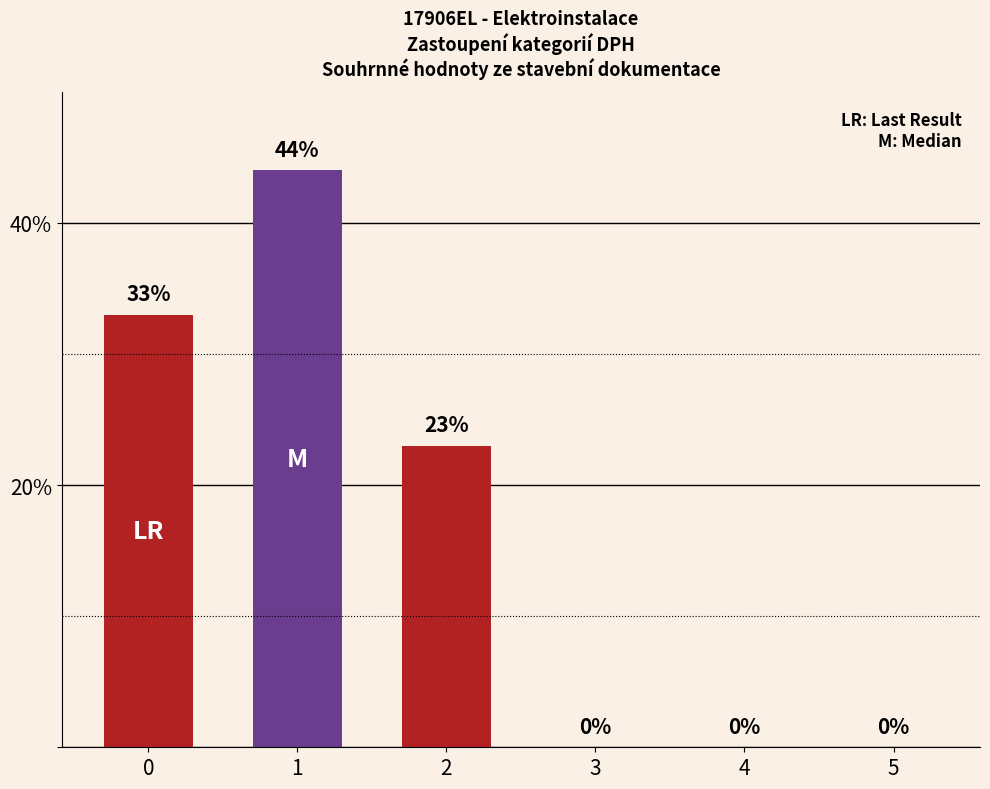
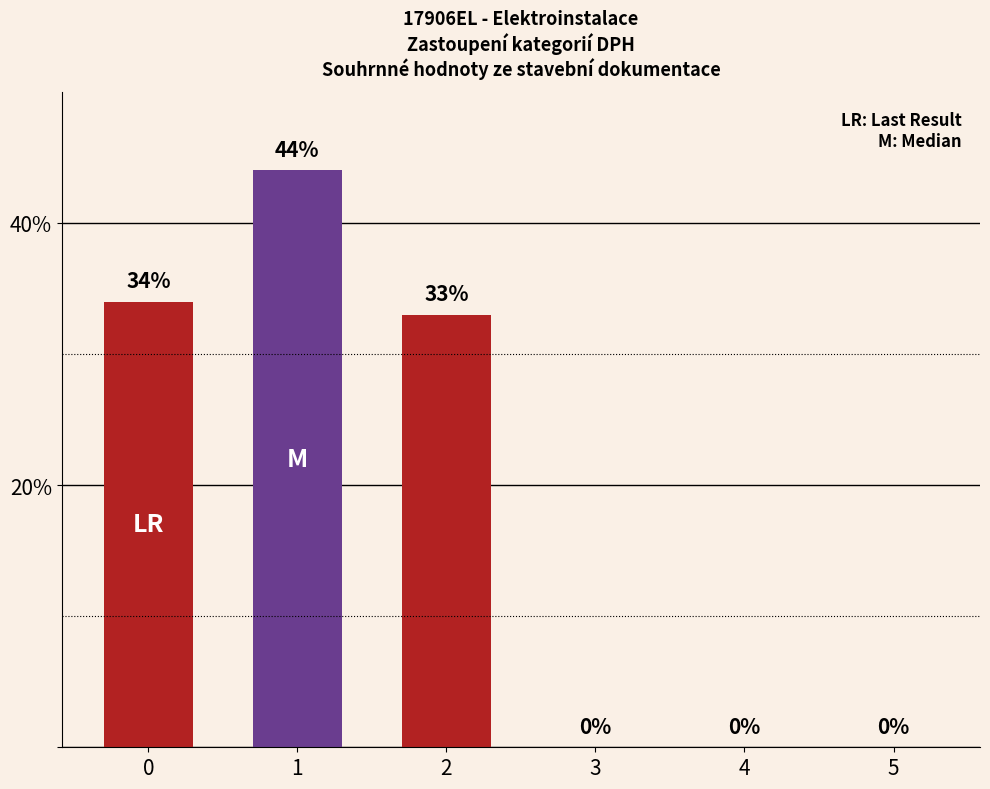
  {
-   "0": "33%",
+   "0": "34%",
    "1": "44%",
-   "2": "23%",
+   "2": "33%",
    "3": "0%",
    "4": "0%",
    "5": "0%"
  }
